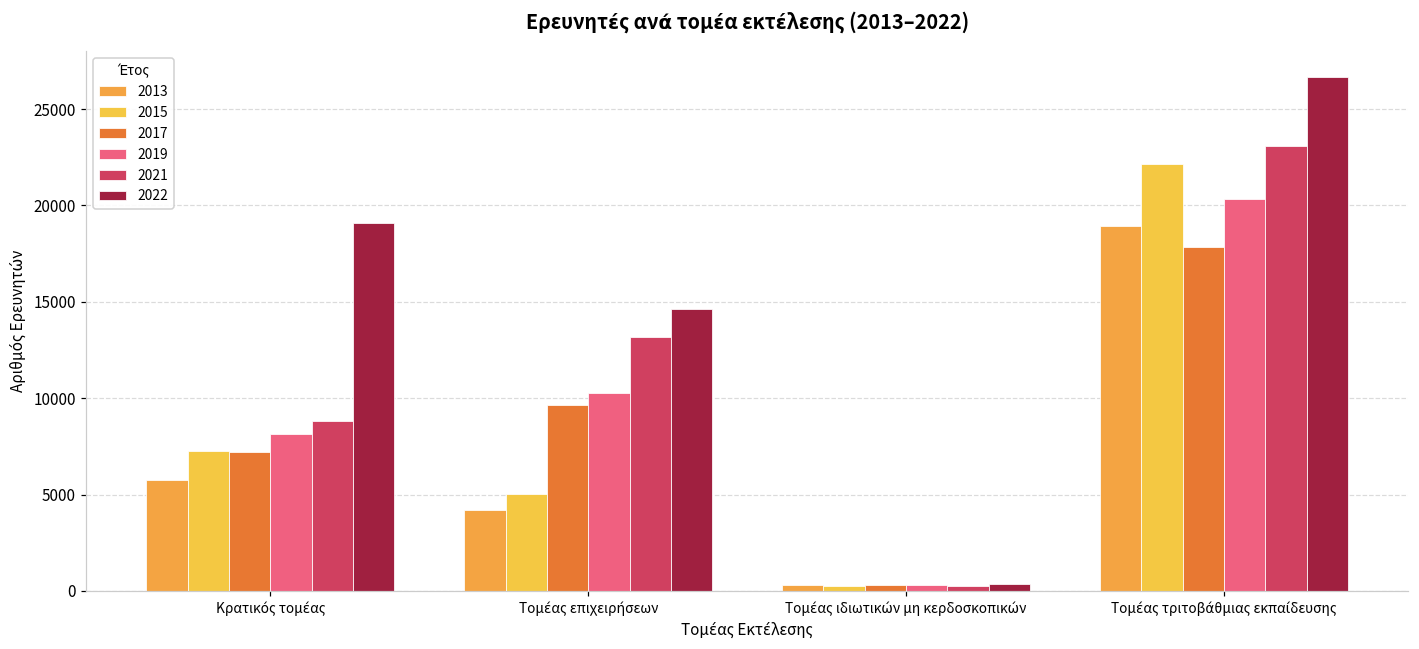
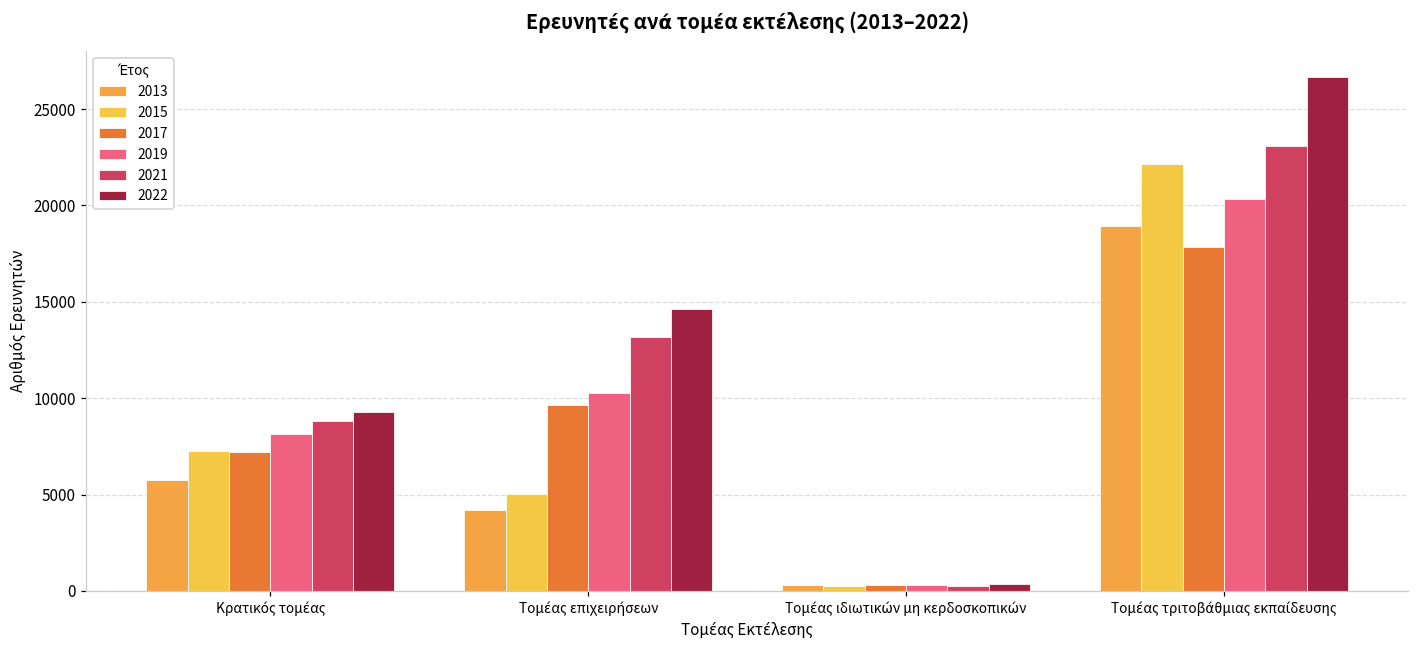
  {
    "2022": {
-     "Κρατικός τομέας": 19100,
+     "Κρατικός τομέας": 9300,
      "Τομέας επιχειρήσεων": 14600,
      "Τομέας ιδιωτικών μη κερδοσκοπικών": 300,
      "Τομέας τριτοβάθμιας εκπαίδευσης": 26700
    }
  }
